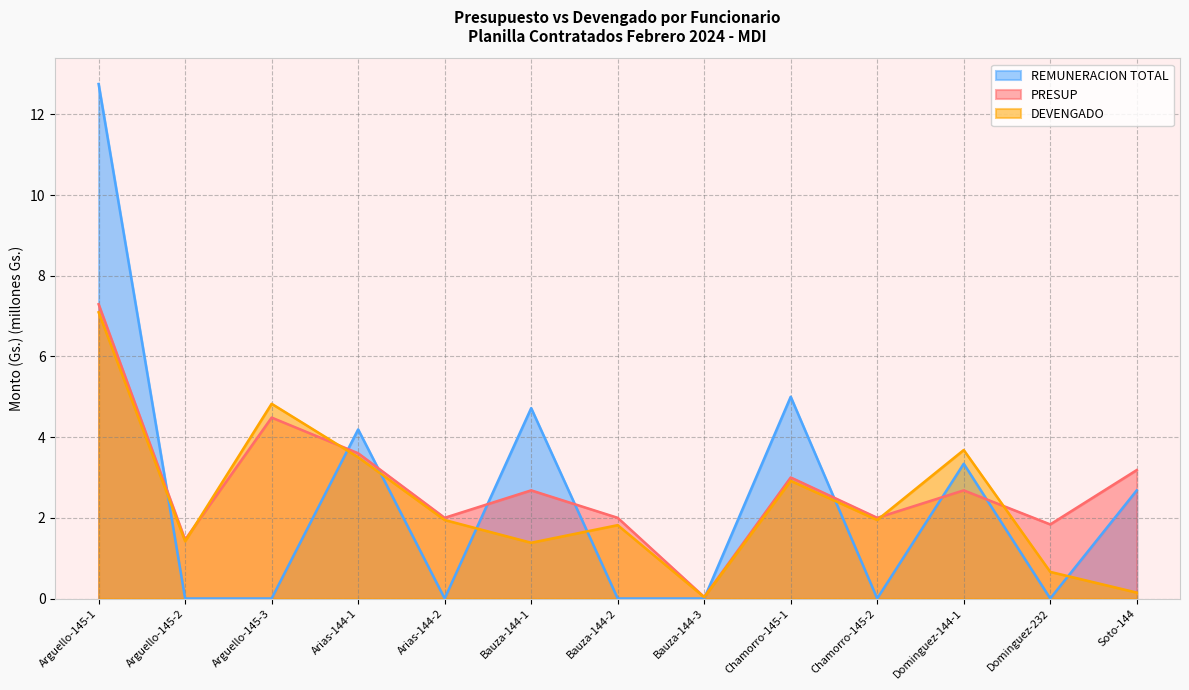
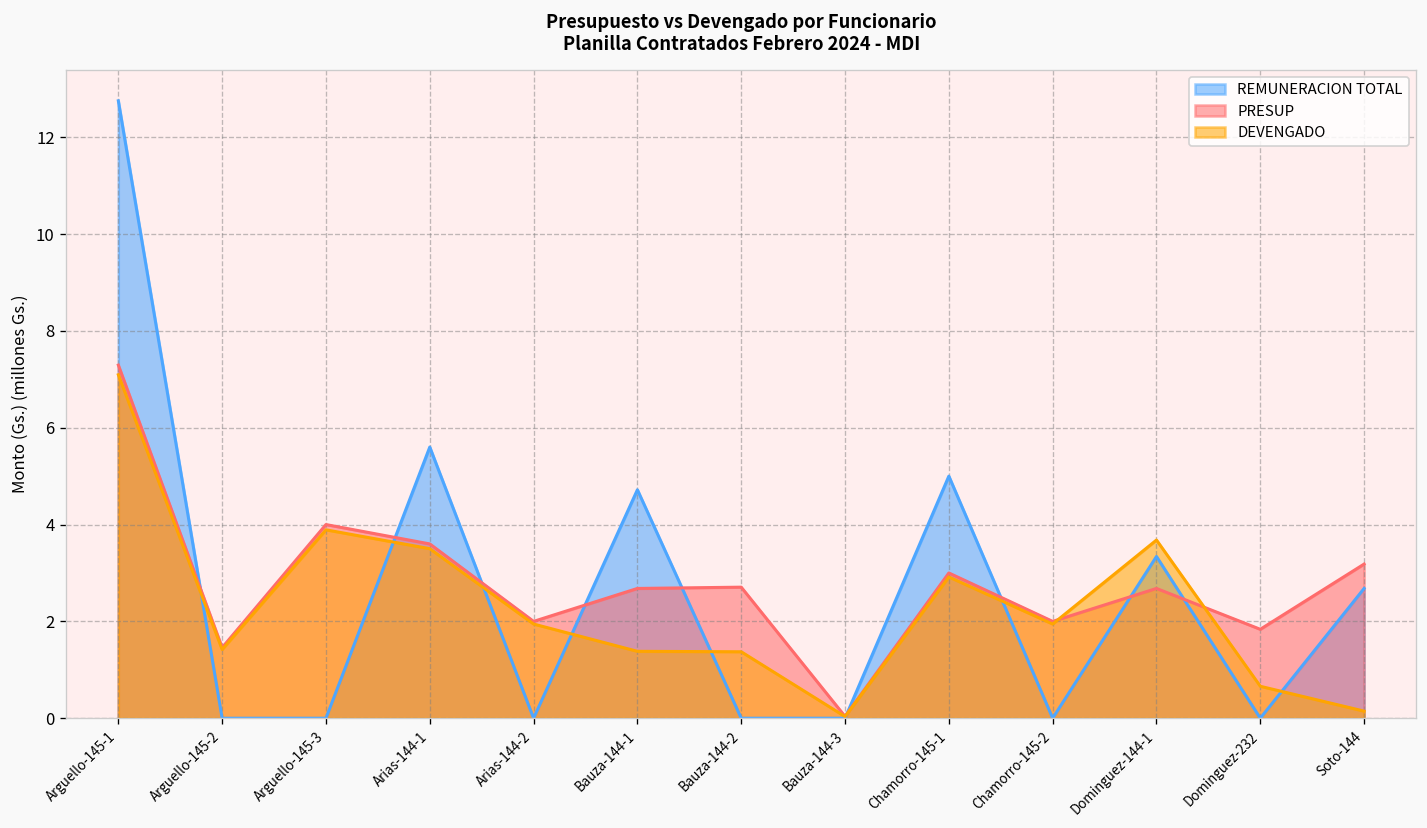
  {
    "REMUNERACION TOTAL": {
      "Arguello-145-1": 12.8,
      "Arguello-145-2": 0.0,
      "Arguello-145-3": 0.0,
-     "Arias-144-1": 4.2,
+     "Arias-144-1": 5.6,
      "Arias-144-2": 0.0,
      "Bauza-144-1": 4.7,
      "Bauza-144-2": 0.0,
      "Chamorro-145-1": 5.0,
      "Chamorro-145-2": 0.0,
      "Dominguez-144-1": 3.3,
      "Dominguez-232": 0.0,
      "Soto-144": 2.7
    },
    "PRESUP": {
      "Arguello-145-1": 7.3,
-     "Arguello-145-3": 4.5,
+     "Arguello-145-3": 4.0,
      "Arias-144-1": 3.6,
      "Bauza-144-1": 2.7,
-     "Bauza-144-2": 2.0,
+     "Bauza-144-2": 2.7,
      "Chamorro-145-1": 3.0,
      "Dominguez-144-1": 2.7,
      "Dominguez-232": 1.8,
      "Soto-144": 3.2
    },
    "DEVENGADO": {
      "Arguello-145-1": 7.1,
-     "Arguello-145-3": 4.8,
+     "Arguello-145-3": 3.9,
      "Arias-144-1": 3.5,
      "Bauza-144-1": 1.4,
-     "Bauza-144-2": 1.8,
+     "Bauza-144-2": 1.4,
      "Chamorro-145-1": 2.9,
      "Dominguez-144-1": 3.7,
      "Dominguez-232": 0.7,
      "Soto-144": 0.1
    }
  }
